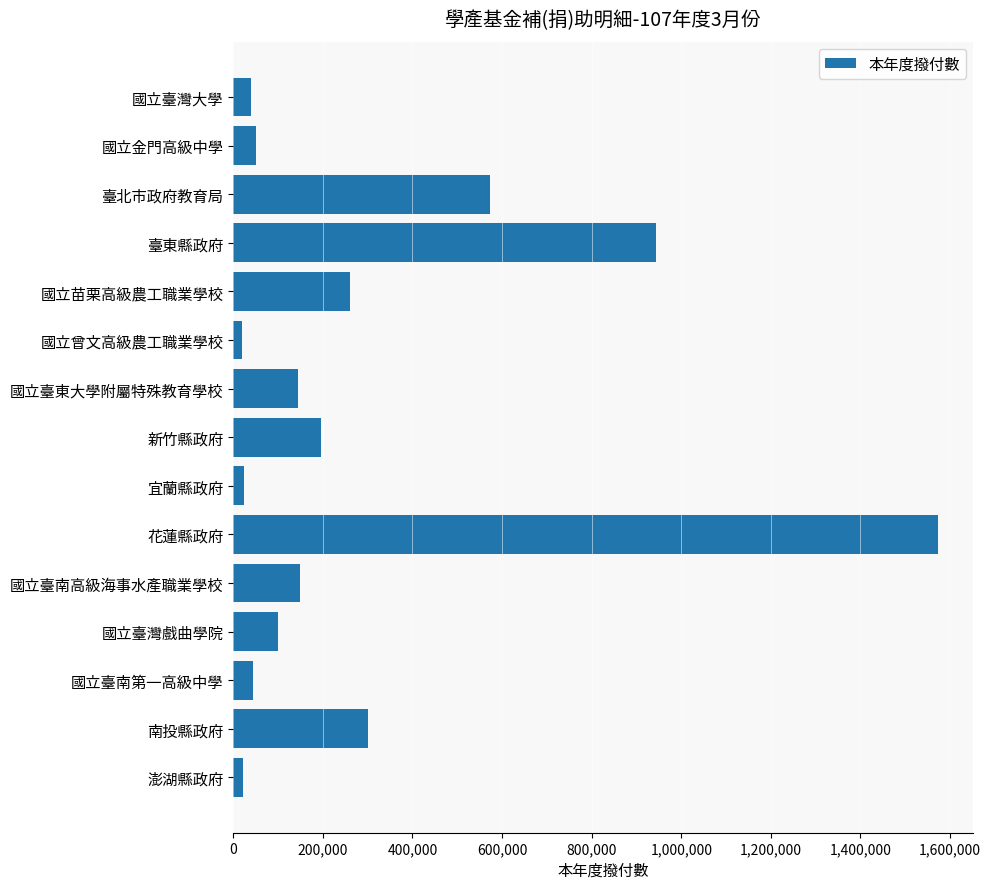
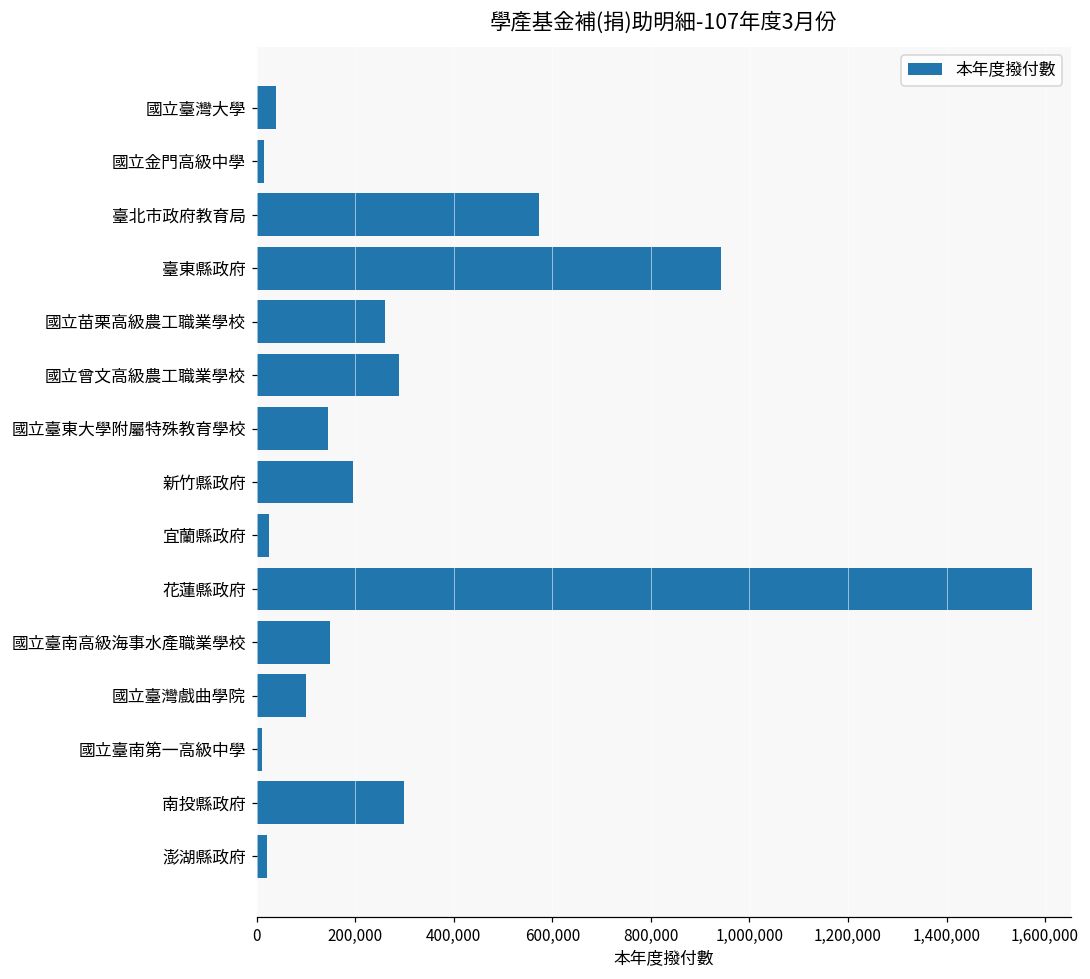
  {
    "國立臺灣大學": "40,000",
-   "國立金門高級中學": "50,000",
+   "國立金門高級中學": "10,000",
    "臺北市政府教育局": "570,000",
    "臺東縣政府": "940,000",
    "國立苗栗高級農工職業學校": "260,000",
-   "國立曾文高級農工職業學校": "20,000",
+   "國立曾文高級農工職業學校": "290,000",
    "國立臺東大學附屬特殊教育學校": "150,000",
    "新竹縣政府": "200,000",
    "宜蘭縣政府": "20,000",
    "花蓮縣政府": "1,570,000",
    "國立臺南高級海事水產職業學校": "150,000",
    "國立臺灣戲曲學院": "100,000",
-   "國立臺南第一高級中學": "50,000",
+   "國立臺南第一高級中學": "10,000",
    "南投縣政府": "300,000",
    "澎湖縣政府": "20,000"
  }
